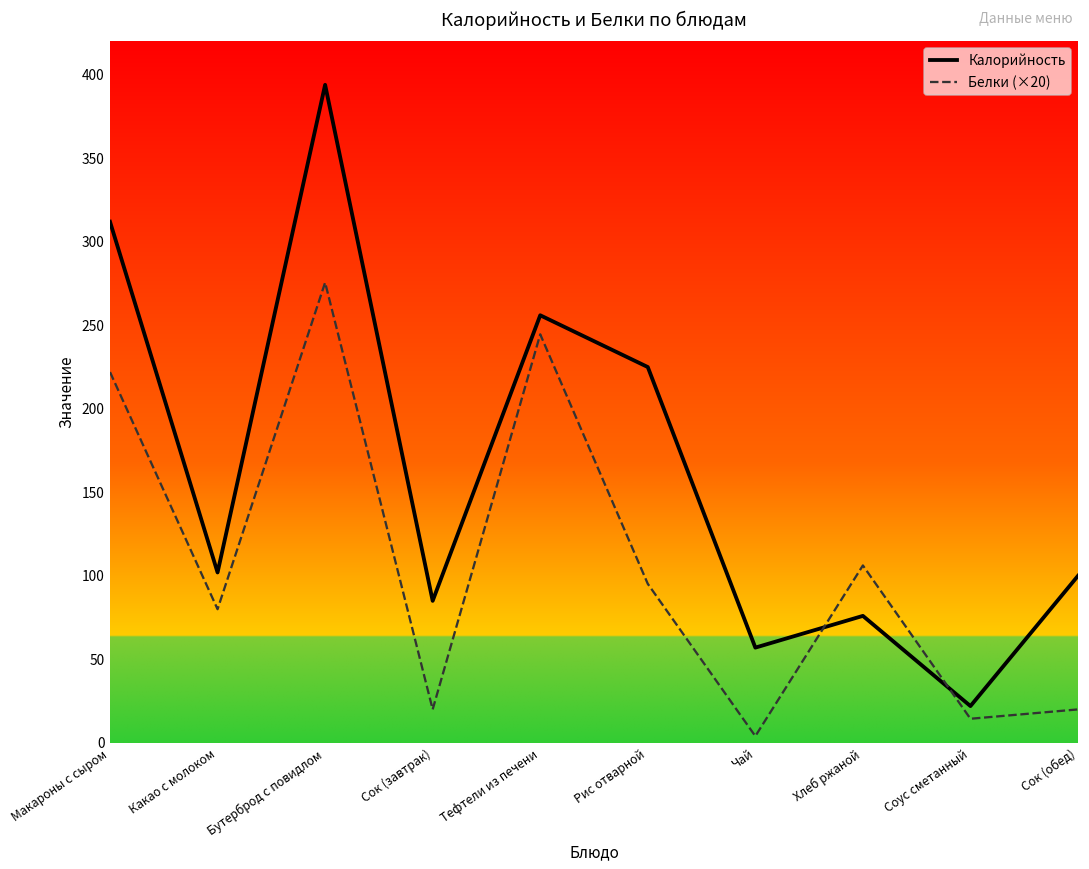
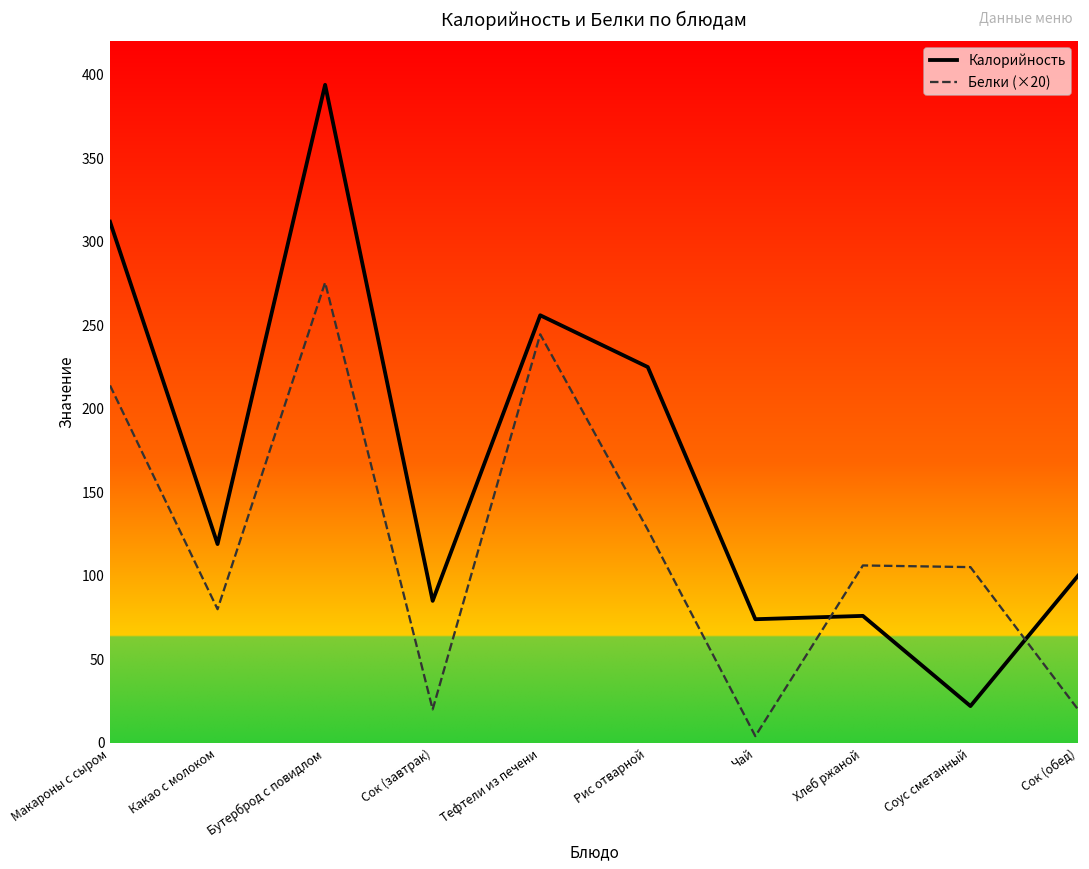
  {
    "Калорийность": {
      "Макароны с сыром": 312,
-     "Какао с молоком": 102,
+     "Какао с молоком": 119,
      "Бутерброд с повидлом": 394,
      "Сок (завтрак)": 85,
      "Тефтели из печени": 256,
      "Рис отварной": 225,
-     "Чай": 57,
+     "Чай": 74,
      "Хлеб ржаной": 76,
      "Соус сметанный": 22,
      "Сок (обед)": 100
    },
    "Белки (×20)": {
-     "Макароны с сыром": 222,
+     "Макароны с сыром": 214,
      "Какао с молоком": 80,
      "Бутерброд с повидлом": 276,
      "Сок (завтрак)": 20,
      "Тефтели из печени": 245,
-     "Рис отварной": 95,
+     "Рис отварной": 128,
      "Чай": 4,
      "Хлеб ржаной": 106,
-     "Соус сметанный": 14,
+     "Соус сметанный": 105,
      "Сок (обед)": 20
    }
  }
